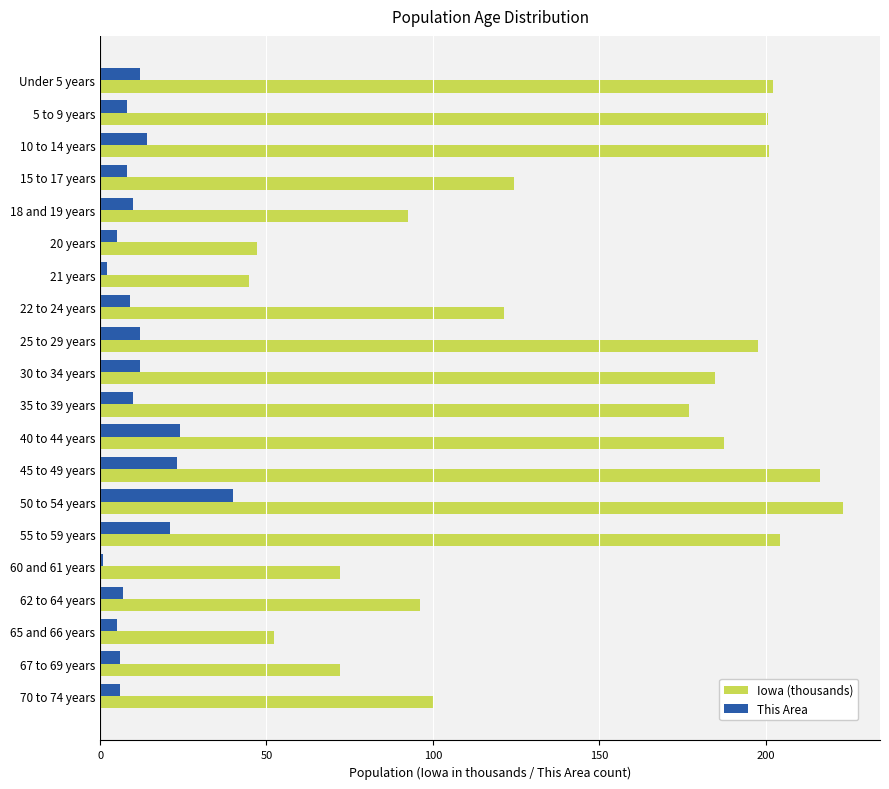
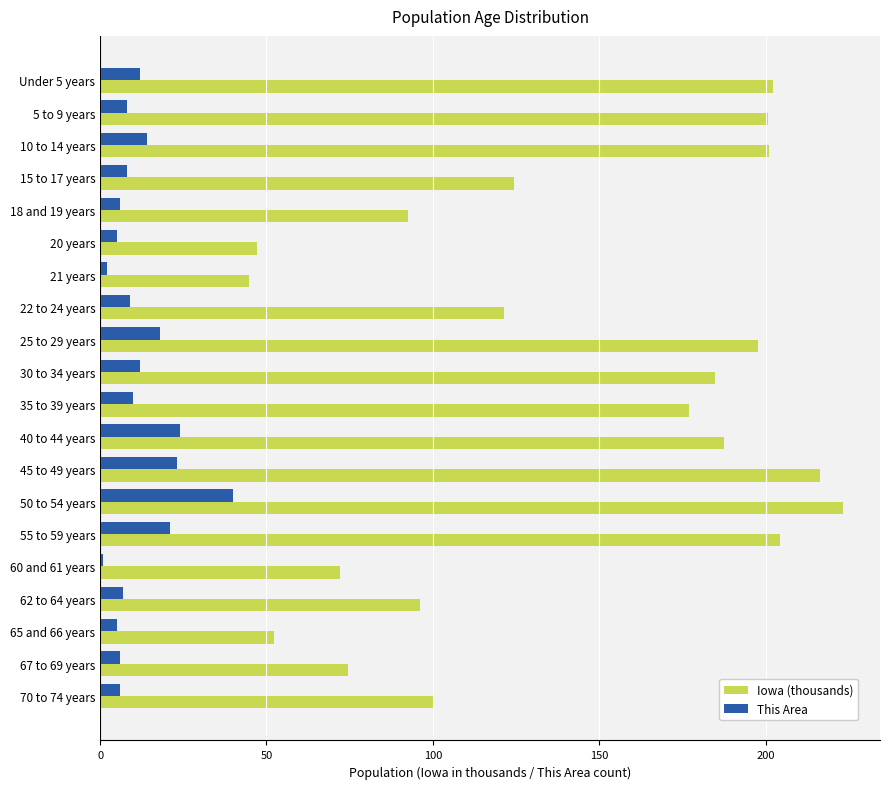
  {
    "Iowa (thousands)": {
      "Under 5 years": 202,
      "5 to 9 years": 201,
      "10 to 14 years": 201,
      "15 to 17 years": 124,
      "18 and 19 years": 93,
      "20 years": 47,
      "21 years": 45,
      "22 to 24 years": 121,
      "25 to 29 years": 198,
      "30 to 34 years": 185,
      "35 to 39 years": 177,
      "40 to 44 years": 187,
      "45 to 49 years": 216,
      "50 to 54 years": 223,
      "55 to 59 years": 204,
      "60 and 61 years": 72,
      "62 to 64 years": 96,
      "65 and 66 years": 52,
-     "67 to 69 years": 72,
+     "67 to 69 years": 75,
      "70 to 74 years": 100
    },
    "This Area": {
      "Under 5 years": 12,
      "5 to 9 years": 8,
      "10 to 14 years": 14,
      "15 to 17 years": 8,
-     "18 and 19 years": 10,
+     "18 and 19 years": 6,
      "20 years": 5,
      "21 years": 2,
      "22 to 24 years": 9,
-     "25 to 29 years": 12,
+     "25 to 29 years": 18,
      "30 to 34 years": 12,
      "35 to 39 years": 10,
      "40 to 44 years": 24,
      "45 to 49 years": 23,
      "50 to 54 years": 40,
      "55 to 59 years": 21,
      "60 and 61 years": 1,
      "62 to 64 years": 7,
      "65 and 66 years": 5,
      "67 to 69 years": 6,
      "70 to 74 years": 6
    }
  }
